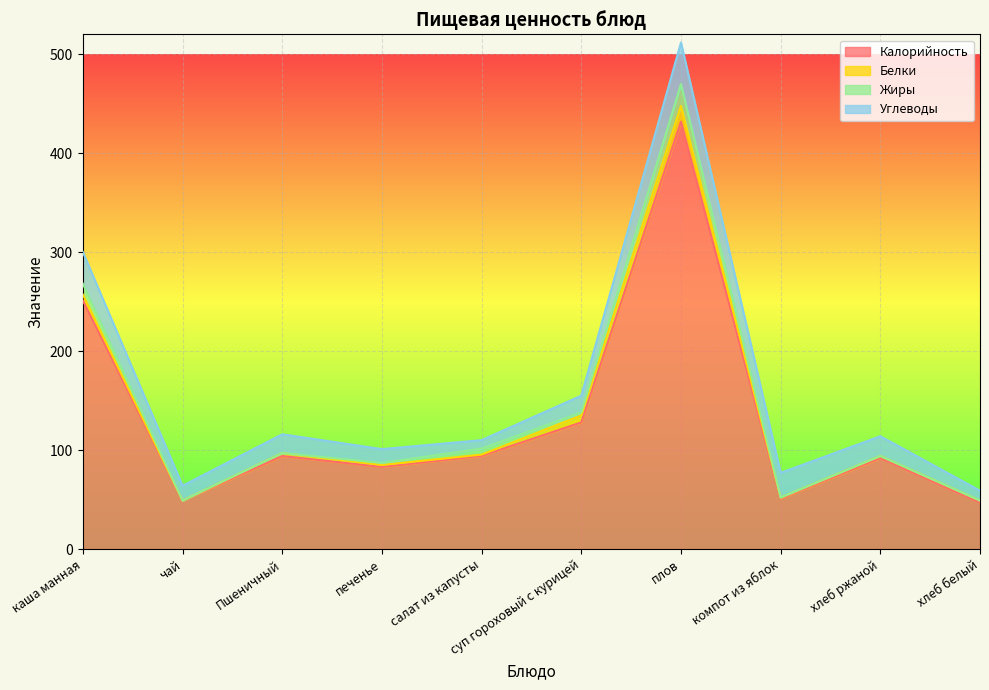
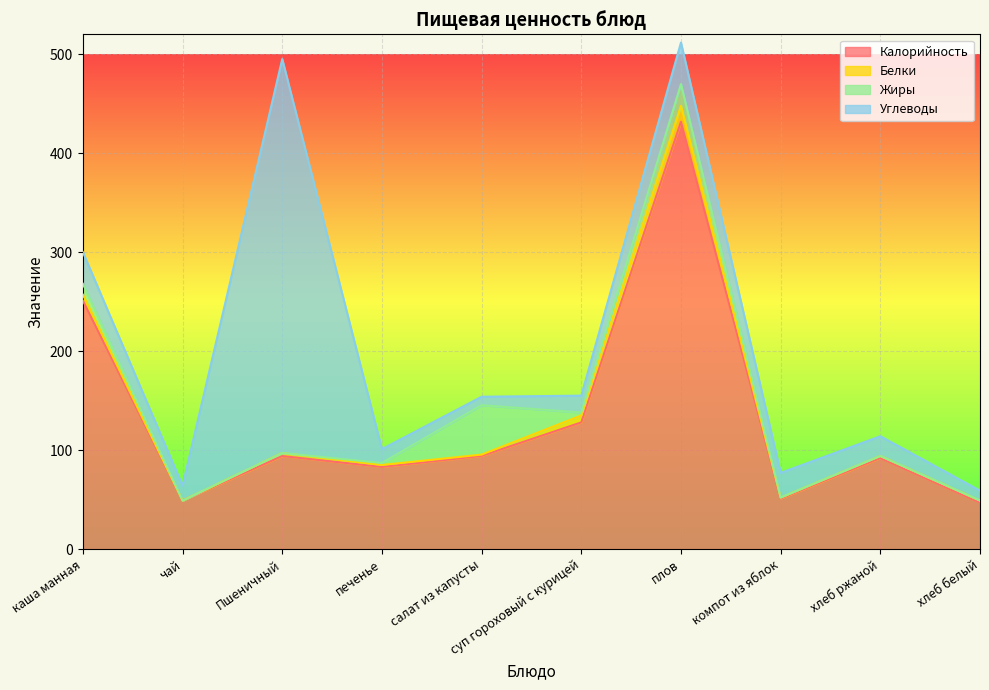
  {
    "Калорийность": {
      "каша манная": 250,
      "Пшеничный": 90,
      "суп гороховый с курицей": 130,
      "плов": 430
    },
    "Белки": {
      "каша манная": 10,
      "суп гороховый с курицей": 10,
      "плов": 20
    },
    "Жиры": {
      "каша манная": 10,
-     "салат из капусты": 10,
+     "салат из капусты": 50,
      "суп гороховый с курицей": 0,
      "плов": 20
    },
    "Углеводы": {
      "каша манная": 30,
      "чай": 20,
-     "Пшеничный": 20,
+     "Пшеничный": 400,
      "печенье": 10,
      "салат из капусты": 10,
      "суп гороховый с курицей": 20,
      "плов": 40,
      "компот из яблок": 30,
      "хлеб ржаной": 20,
      "хлеб белый": 10
    }
  }
